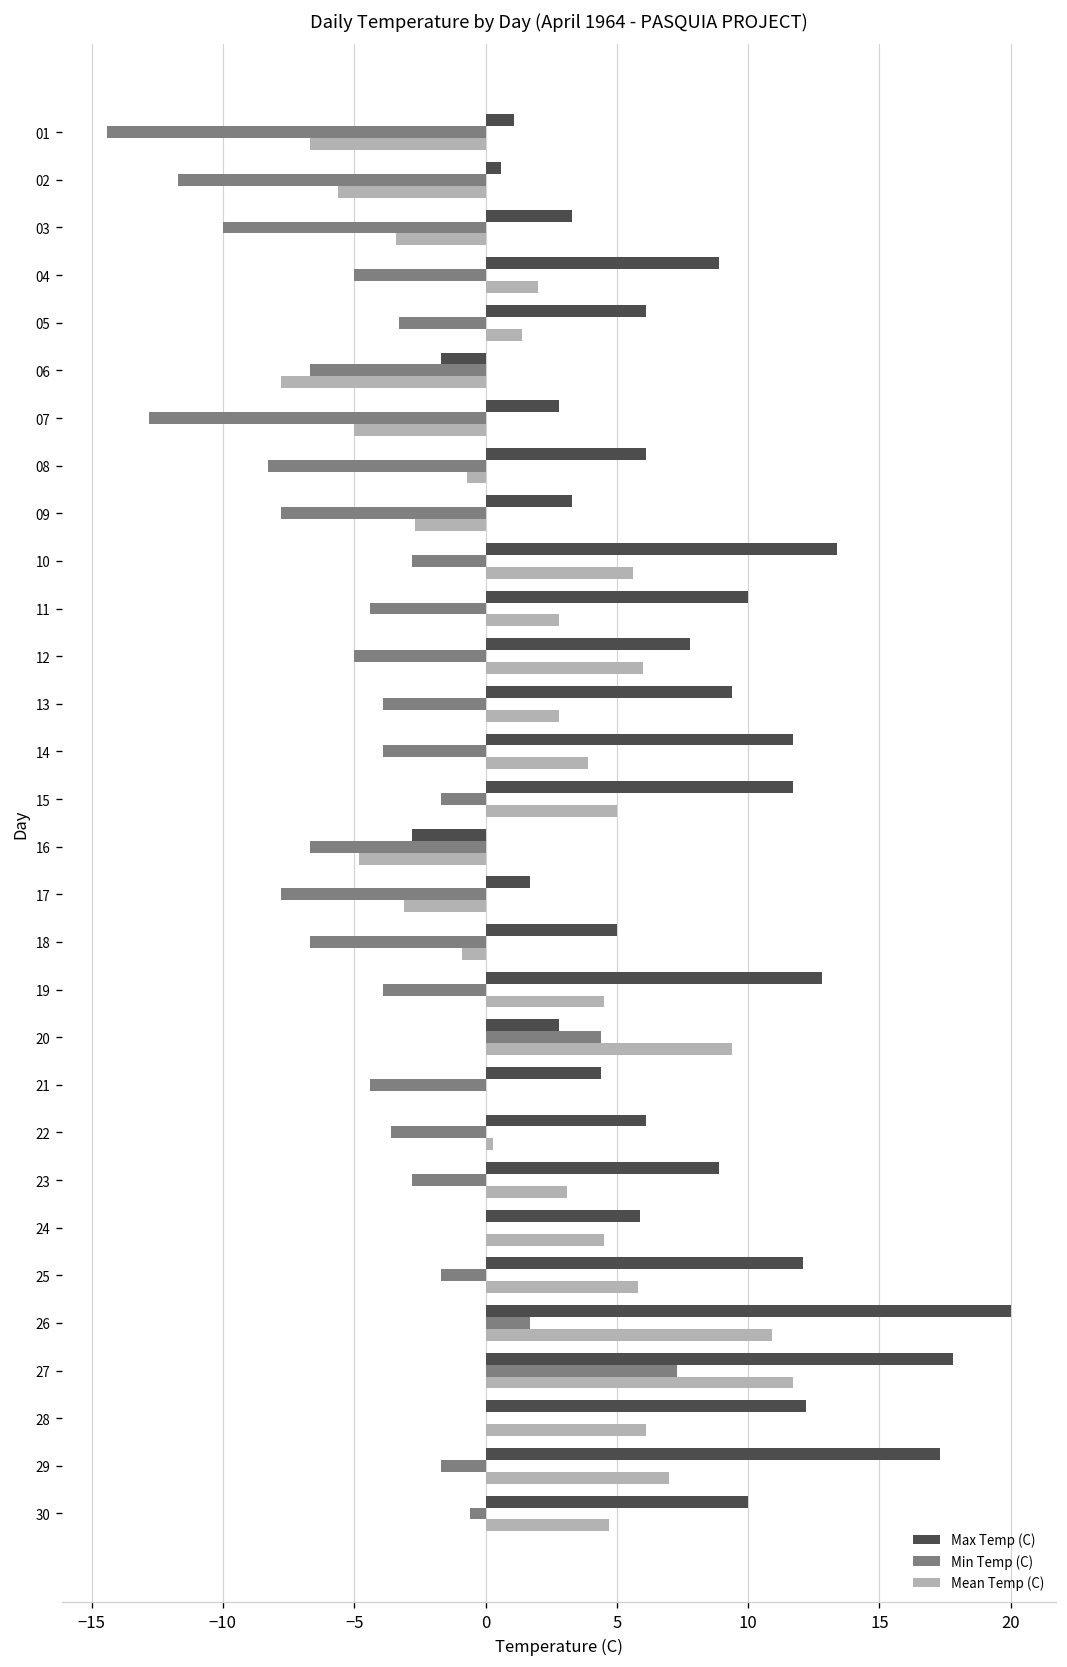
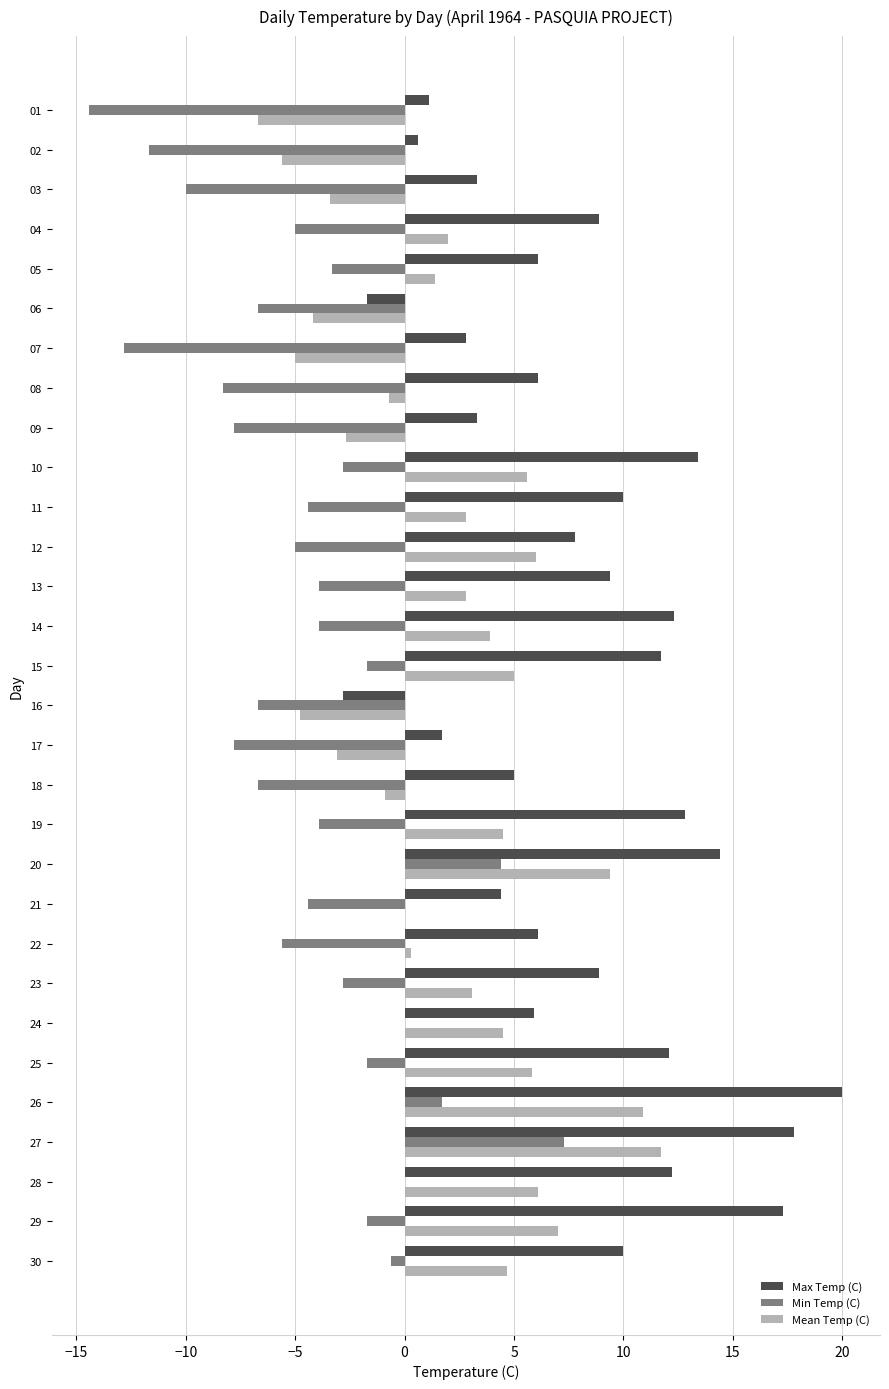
  {
    "Max Temp (C)": {
      "01": 1.1,
      "02": 0.6,
      "03": 3.3,
      "04": 8.9,
      "05": 6.1,
      "06": -1.7,
      "07": 2.8,
      "08": 6.1,
      "09": 3.3,
      "10": 13.4,
      "11": 10.0,
      "12": 7.8,
      "13": 9.4,
-     "14": 11.7,
+     "14": 12.3,
      "15": 11.7,
      "16": -2.8,
      "17": 1.7,
      "18": 5.0,
      "19": 12.8,
-     "20": 2.8,
+     "20": 14.4,
      "21": 4.4,
      "22": 6.1,
      "23": 8.9,
      "24": 5.9,
      "25": 12.1,
      "26": 20.0,
      "27": 17.8,
      "28": 12.2,
      "29": 17.3,
      "30": 10.0
    },
    "Min Temp (C)": {
      "01": -14.4,
      "02": -11.7,
      "03": -10.0,
      "04": -5.0,
      "05": -3.3,
      "06": -6.7,
      "07": -12.8,
      "08": -8.3,
      "09": -7.8,
      "10": -2.8,
      "11": -4.4,
      "12": -5.0,
      "13": -3.9,
      "14": -3.9,
      "15": -1.7,
      "16": -6.7,
      "17": -7.8,
      "18": -6.7,
      "19": -3.9,
      "20": 4.4,
      "21": -4.4,
-     "22": -3.6,
+     "22": -5.6,
      "23": -2.8,
      "24": 0.0,
      "25": -1.7,
      "26": 1.7,
      "27": 7.3,
      "28": 0.0,
      "29": -1.7,
      "30": -0.6
    },
    "Mean Temp (C)": {
      "01": -6.7,
      "02": -5.6,
      "03": -3.4,
      "04": 2.0,
      "05": 1.4,
-     "06": -7.8,
+     "06": -4.2,
      "07": -5.0,
      "08": -0.7,
      "09": -2.7,
      "10": 5.6,
      "11": 2.8,
      "12": 6.0,
      "13": 2.8,
      "14": 3.9,
      "15": 5.0,
      "16": -4.8,
      "17": -3.1,
      "18": -0.9,
      "19": 4.5,
      "20": 9.4,
      "21": 0.0,
      "22": 0.3,
      "23": 3.1,
      "24": 4.5,
      "25": 5.8,
      "26": 10.9,
      "27": 11.7,
      "28": 6.1,
      "29": 7.0,
      "30": 4.7
    }
  }
